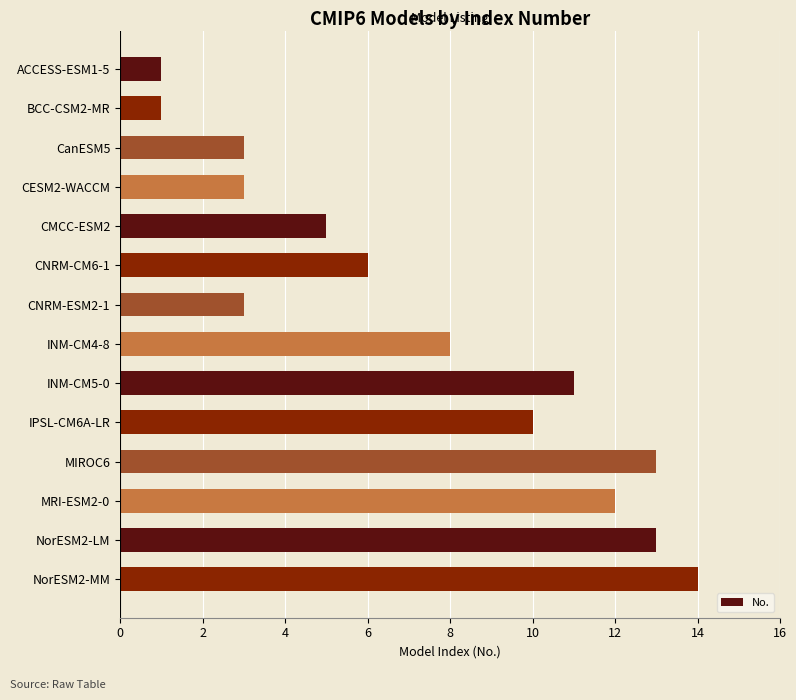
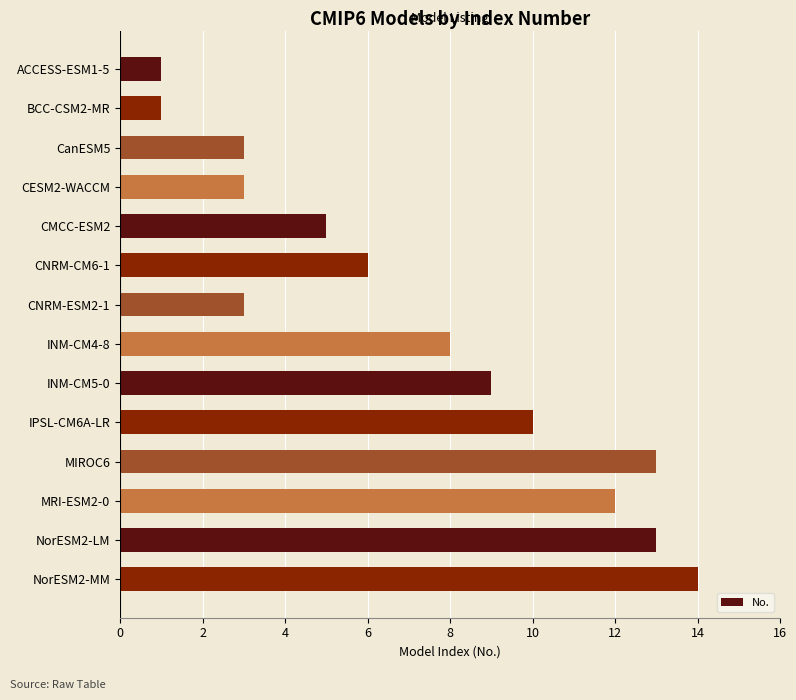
  {
    "ACCESS-ESM1-5": 1,
    "BCC-CSM2-MR": 1,
    "CanESM5": 3,
    "CESM2-WACCM": 3,
    "CMCC-ESM2": 5,
    "CNRM-CM6-1": 6,
    "CNRM-ESM2-1": 3,
    "INM-CM4-8": 8,
-   "INM-CM5-0": 11,
+   "INM-CM5-0": 9,
    "IPSL-CM6A-LR": 10,
    "MIROC6": 13,
    "MRI-ESM2-0": 12,
    "NorESM2-LM": 13,
    "NorESM2-MM": 14
  }
